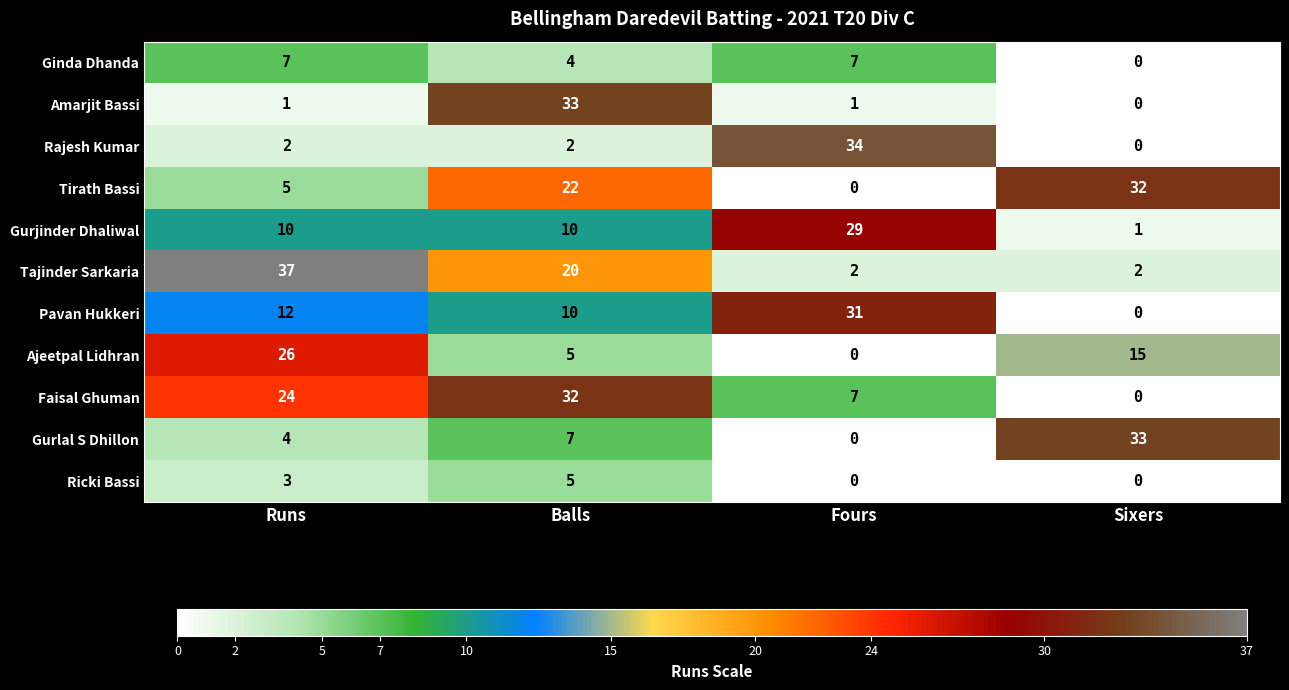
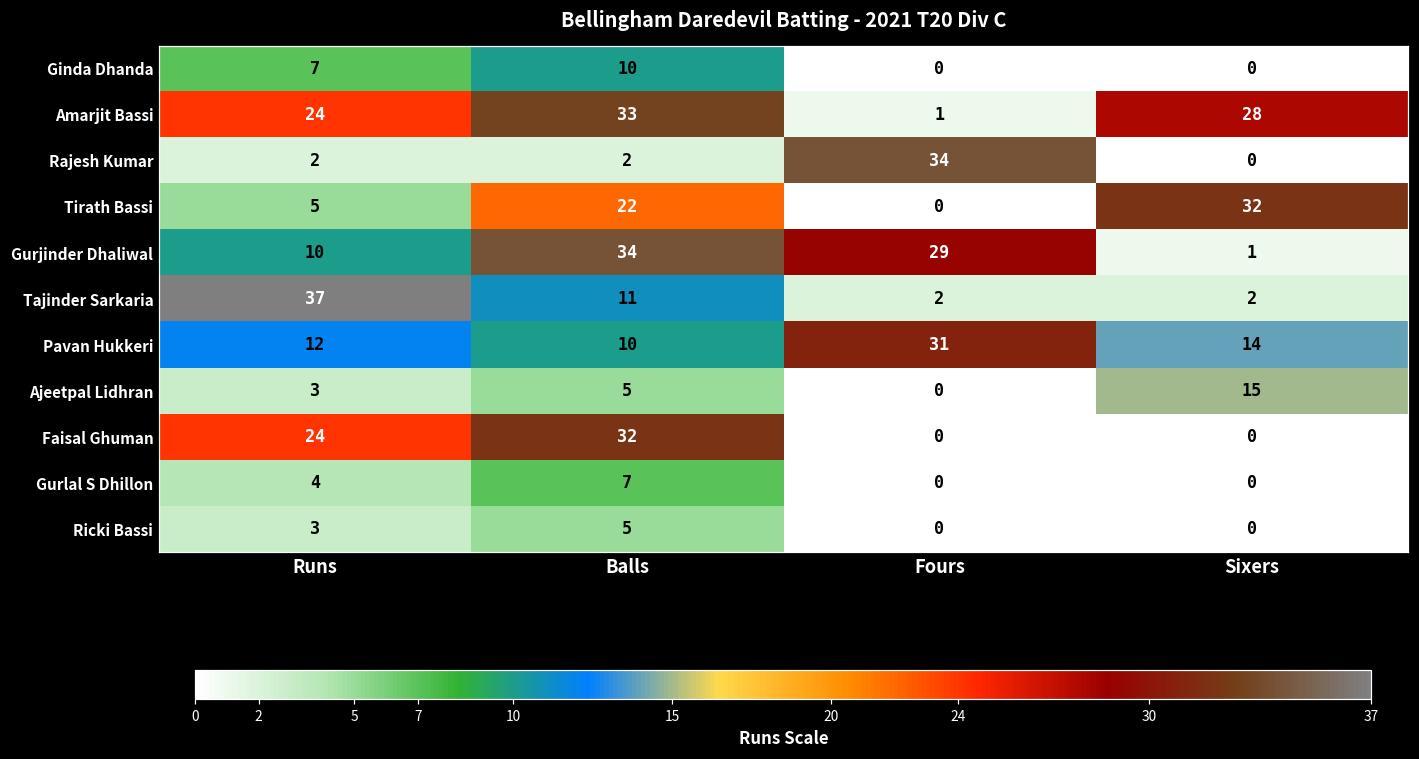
  {
    "Ginda Dhanda": {
      "Runs": 7,
-     "Balls": 4,
-     "Fours": 7,
+     "Balls": 10,
+     "Fours": 0,
      "Sixers": 0
    },
    "Amarjit Bassi": {
-     "Runs": 1,
+     "Runs": 24,
      "Balls": 33,
      "Fours": 1,
-     "Sixers": 0
+     "Sixers": 28
    },
    "Rajesh Kumar": {
      "Runs": 2,
      "Balls": 2,
      "Fours": 34,
      "Sixers": 0
    },
    "Tirath Bassi": {
      "Runs": 5,
      "Balls": 22,
      "Fours": 0,
      "Sixers": 32
    },
    "Gurjinder Dhaliwal": {
      "Runs": 10,
-     "Balls": 10,
+     "Balls": 34,
      "Fours": 29,
      "Sixers": 1
    },
    "Tajinder Sarkaria": {
      "Runs": 37,
-     "Balls": 20,
+     "Balls": 11,
      "Fours": 2,
      "Sixers": 2
    },
    "Pavan Hukkeri": {
      "Runs": 12,
      "Balls": 10,
      "Fours": 31,
-     "Sixers": 0
+     "Sixers": 14
    },
    "Ajeetpal Lidhran": {
-     "Runs": 26,
+     "Runs": 3,
      "Balls": 5,
      "Fours": 0,
      "Sixers": 15
    },
    "Faisal Ghuman": {
      "Runs": 24,
      "Balls": 32,
-     "Fours": 7,
+     "Fours": 0,
      "Sixers": 0
    },
    "Gurlal S Dhillon": {
      "Runs": 4,
      "Balls": 7,
      "Fours": 0,
-     "Sixers": 33
+     "Sixers": 0
    },
    "Ricki Bassi": {
      "Runs": 3,
      "Balls": 5,
      "Fours": 0,
      "Sixers": 0
    }
  }
